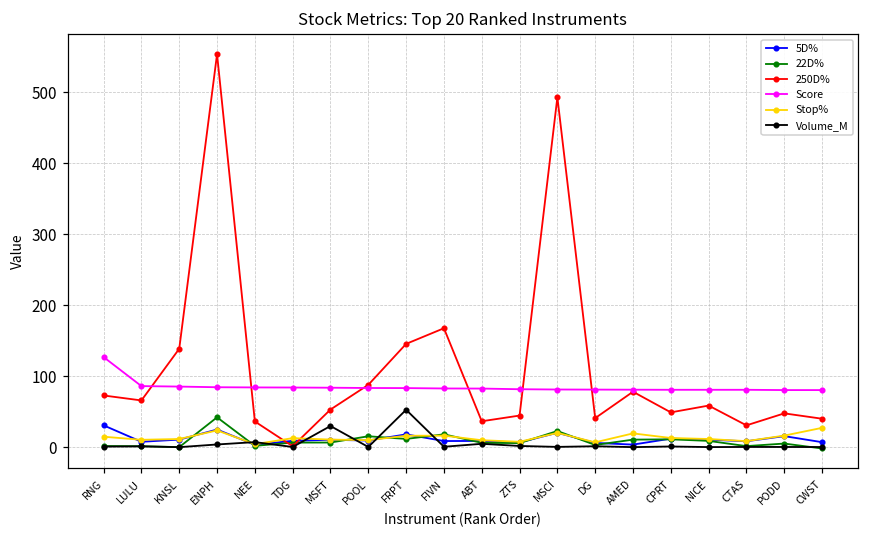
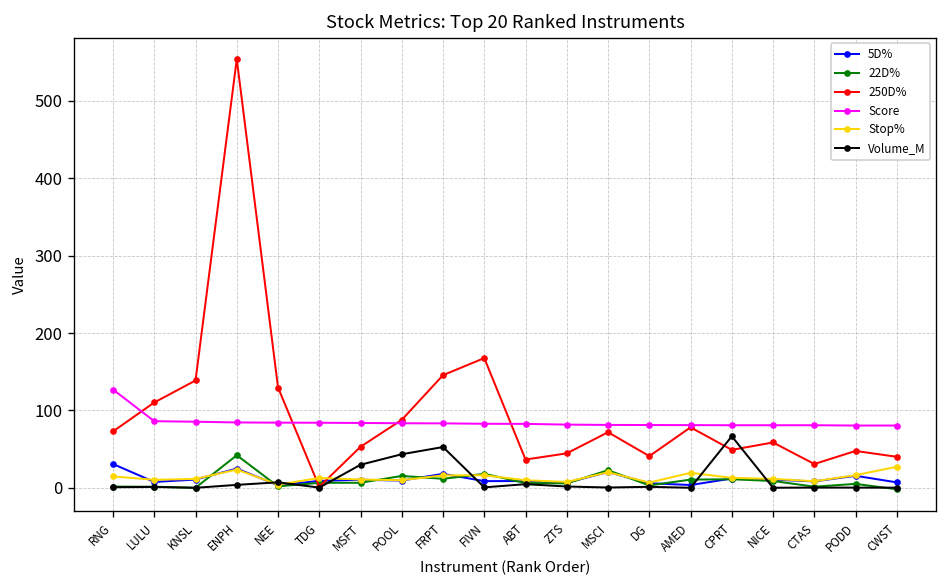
  {
    "5D%": {
      "RNG": 30,
      "FIVN": 10,
      "CWST": 10
    },
    "22D%": {
      "ENPH": 40,
      "POOL": 20,
      "FRPT": 10,
      "AMED": 10,
      "PODD": 10
    },
    "250D%": {
      "RNG": 70,
-     "LULU": 70,
+     "LULU": 110,
      "KNSL": 140,
      "ENPH": 550,
-     "NEE": 40,
+     "NEE": 130,
      "MSFT": 50,
      "POOL": 90,
      "FRPT": 150,
      "FIVN": 170,
      "ABT": 40,
      "ZTS": 40,
-     "MSCI": 490,
+     "MSCI": 70,
      "DG": 40,
      "CPRT": 50,
      "NICE": 60,
      "CTAS": 30,
      "PODD": 50,
      "CWST": 40
    },
    "Score": {
      "RNG": 130,
      "LULU": 90,
      "KNSL": 90,
      "ENPH": 80,
      "NEE": 80,
      "TDG": 80,
      "MSFT": 80,
      "POOL": 80,
      "FRPT": 80,
      "FIVN": 80,
      "ABT": 80,
      "ZTS": 80,
      "MSCI": 80,
      "DG": 80,
      "CPRT": 80,
      "NICE": 80,
      "CTAS": 80,
      "PODD": 80,
      "CWST": 80
    },
    "Stop%": {
      "RNG": 10,
      "AMED": 20,
      "CWST": 30
    },
    "Volume_M": {
      "ENPH": 0,
      "MSFT": 30,
-     "POOL": 0,
+     "POOL": 40,
      "FRPT": 50,
      "FIVN": 0,
      "ZTS": 0,
      "MSCI": 0,
-     "CPRT": 0,
+     "CPRT": 70,
      "NICE": 0,
      "PODD": 0
    }
  }
